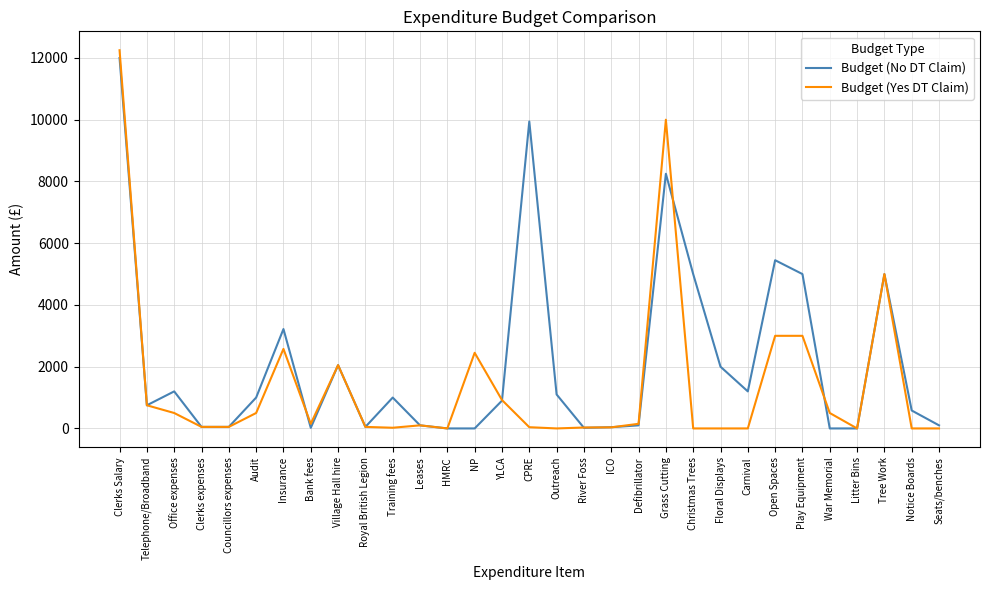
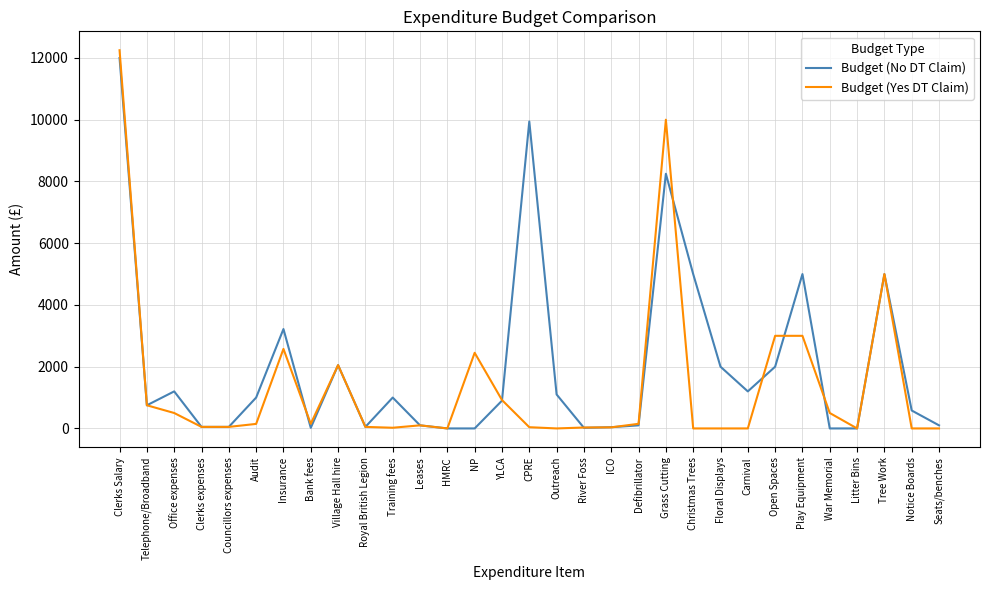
  {
    "Budget (No DT Claim)": {
      "Clerks Salary": 12000,
      "Office expenses": 1200,
      "Audit": 1000,
      "Insurance": 3200,
      "Bank fees": 0,
      "Training fees": 1000,
      "NP": 0,
      "CPRE": 9900,
      "Outreach": 1100,
      "Grass Cutting": 8200,
      "Christmas Trees": 5000,
      "Floral Displays": 2000,
      "Carnival": 1200,
-     "Open Spaces": 5400,
+     "Open Spaces": 2000,
      "Play Equipment": 5000,
      "War Memorial": 0,
      "Notice Boards": 600,
      "Seats/benches": 100
    },
    "Budget (Yes DT Claim)": {
      "Clerks Salary": 12300,
      "Office expenses": 500,
-     "Audit": 500,
+     "Audit": 100,
      "Insurance": 2600,
      "Bank fees": 200,
      "Training fees": 0,
      "NP": 2500,
      "CPRE": 0,
      "Outreach": 0,
      "Grass Cutting": 10000,
      "Christmas Trees": 0,
      "Floral Displays": 0,
      "Carnival": 0,
      "Open Spaces": 3000,
      "Play Equipment": 3000,
      "War Memorial": 500,
      "Notice Boards": 0,
      "Seats/benches": 0
    }
  }
